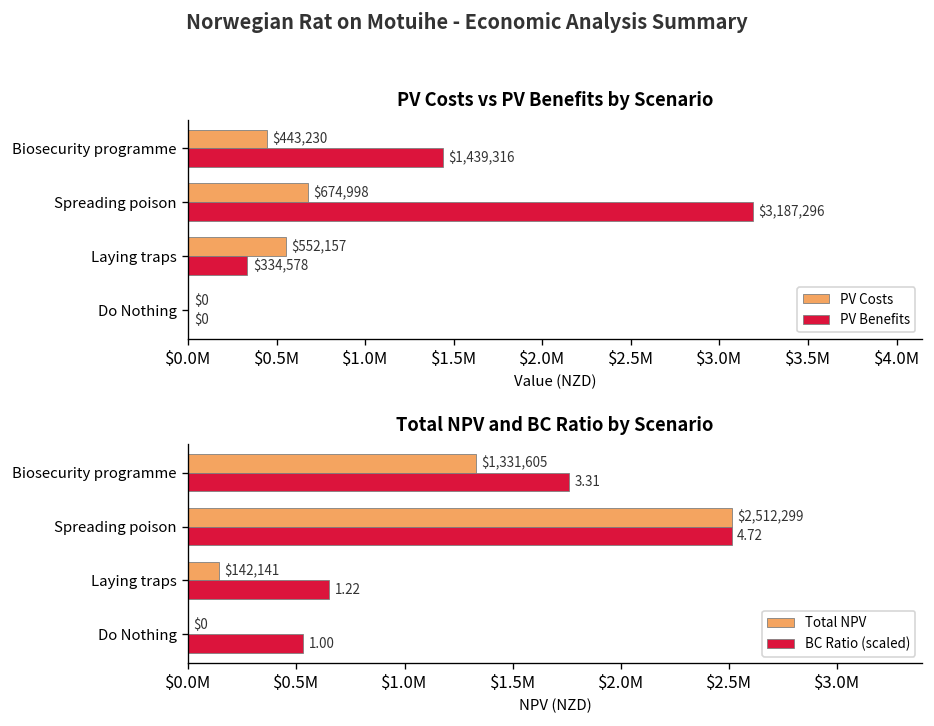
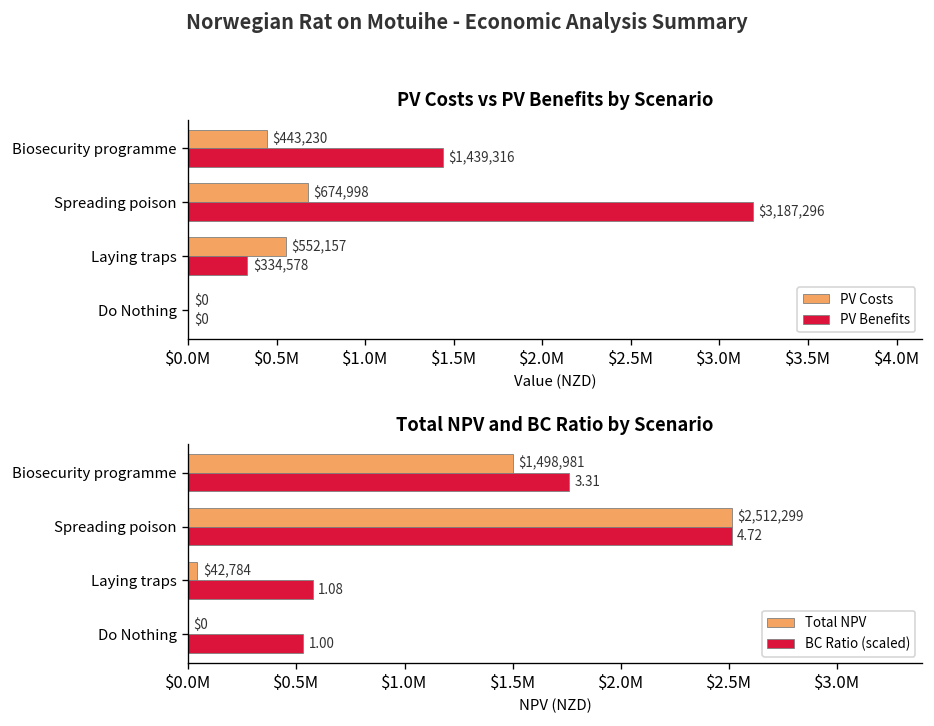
  {
    "PV Costs vs PV Benefits by Scenario": {
      "PV Costs": {
        "Biosecurity programme": "$443,230",
        "Spreading poison": "$674,998",
        "Laying traps": "$552,157",
        "Do Nothing": "$0"
      },
      "PV Benefits": {
        "Biosecurity programme": "$1,439,316",
        "Spreading poison": "$3,187,296",
        "Laying traps": "$334,578",
        "Do Nothing": "$0"
      }
    },
    "Total NPV and BC Ratio by Scenario": {
      "Total NPV": {
-       "Biosecurity programme": "$1,331,605",
+       "Biosecurity programme": "$1,498,981",
        "Spreading poison": "$2,512,299",
-       "Laying traps": "$142,141",
+       "Laying traps": "$42,784",
        "Do Nothing": "$0"
      },
      "BC Ratio (scaled)": {
-       "Laying traps": "1.22"
+       "Laying traps": "1.08"
      }
    }
  }
